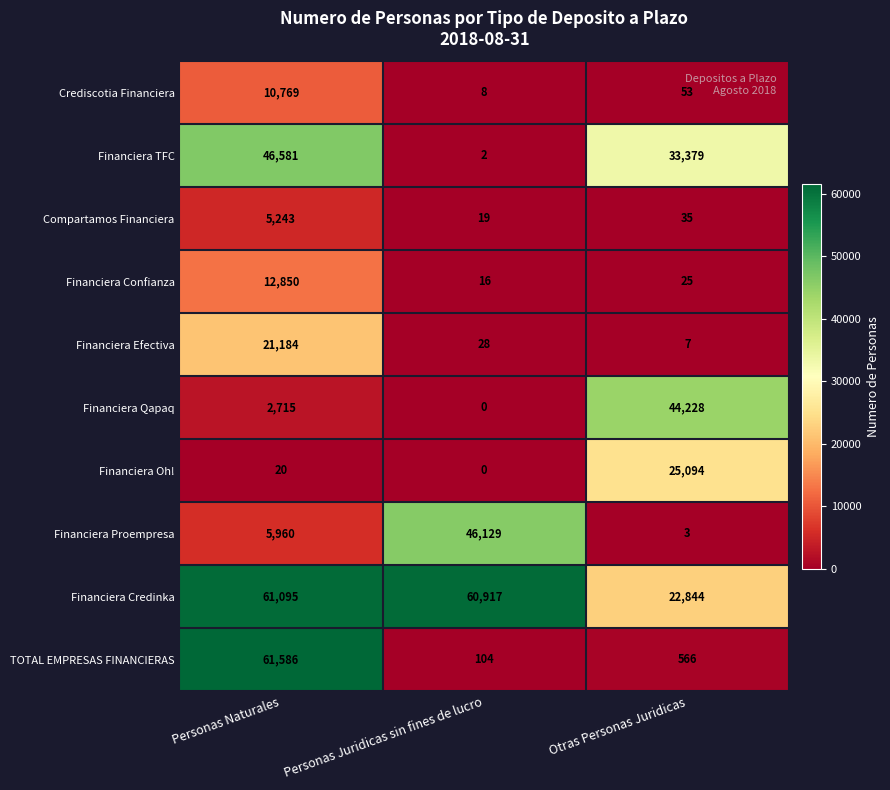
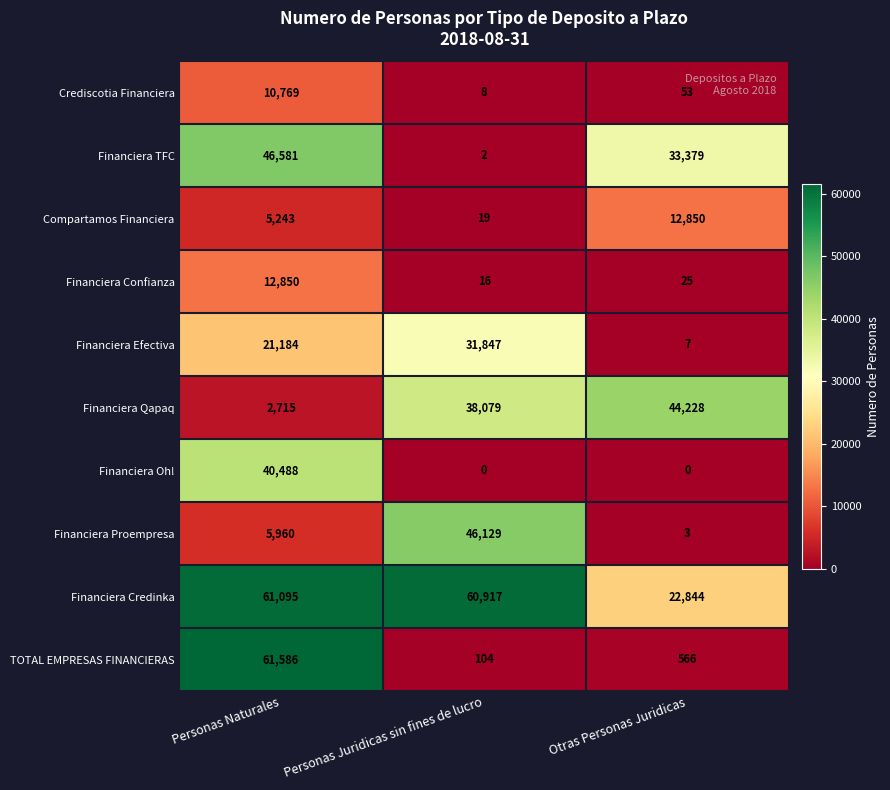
  {
    "Crediscotia Financiera": {
      "Personas Naturales": "10,769",
      "Personas Juridicas sin fines de lucro": "8",
      "Otras Personas Juridicas": "2018"
    },
    "Financiera TFC": {
      "Personas Naturales": "46,581",
      "Personas Juridicas sin fines de lucro": "2",
      "Otras Personas Juridicas": "33,379"
    },
    "Compartamos Financiera": {
      "Personas Naturales": "5,243",
      "Personas Juridicas sin fines de lucro": "19",
-     "Otras Personas Juridicas": "35"
+     "Otras Personas Juridicas": "12,850"
    },
    "Financiera Confianza": {
      "Personas Naturales": "12,850",
      "Personas Juridicas sin fines de lucro": "16",
      "Otras Personas Juridicas": "25"
    },
    "Financiera Efectiva": {
      "Personas Naturales": "21,184",
-     "Personas Juridicas sin fines de lucro": "28",
+     "Personas Juridicas sin fines de lucro": "31,847",
      "Otras Personas Juridicas": "7"
    },
    "Financiera Qapaq": {
      "Personas Naturales": "2,715",
-     "Personas Juridicas sin fines de lucro": "0",
+     "Personas Juridicas sin fines de lucro": "38,079",
      "Otras Personas Juridicas": "44,228"
    },
    "Financiera Oh!": {
-     "Personas Naturales": "20",
+     "Personas Naturales": "40,488",
      "Personas Juridicas sin fines de lucro": "0",
-     "Otras Personas Juridicas": "25,094"
+     "Otras Personas Juridicas": "0"
    },
    "Financiera Proempresa": {
      "Personas Naturales": "5,960",
      "Personas Juridicas sin fines de lucro": "46,129",
      "Otras Personas Juridicas": "3"
    },
    "Financiera Credinka": {
      "Personas Naturales": "61,095",
      "Personas Juridicas sin fines de lucro": "60,917",
      "Otras Personas Juridicas": "22,844"
    },
    "TOTAL EMPRESAS FINANCIERAS": {
      "Personas Naturales": "61,586",
      "Personas Juridicas sin fines de lucro": "104",
      "Otras Personas Juridicas": "566"
    }
  }
